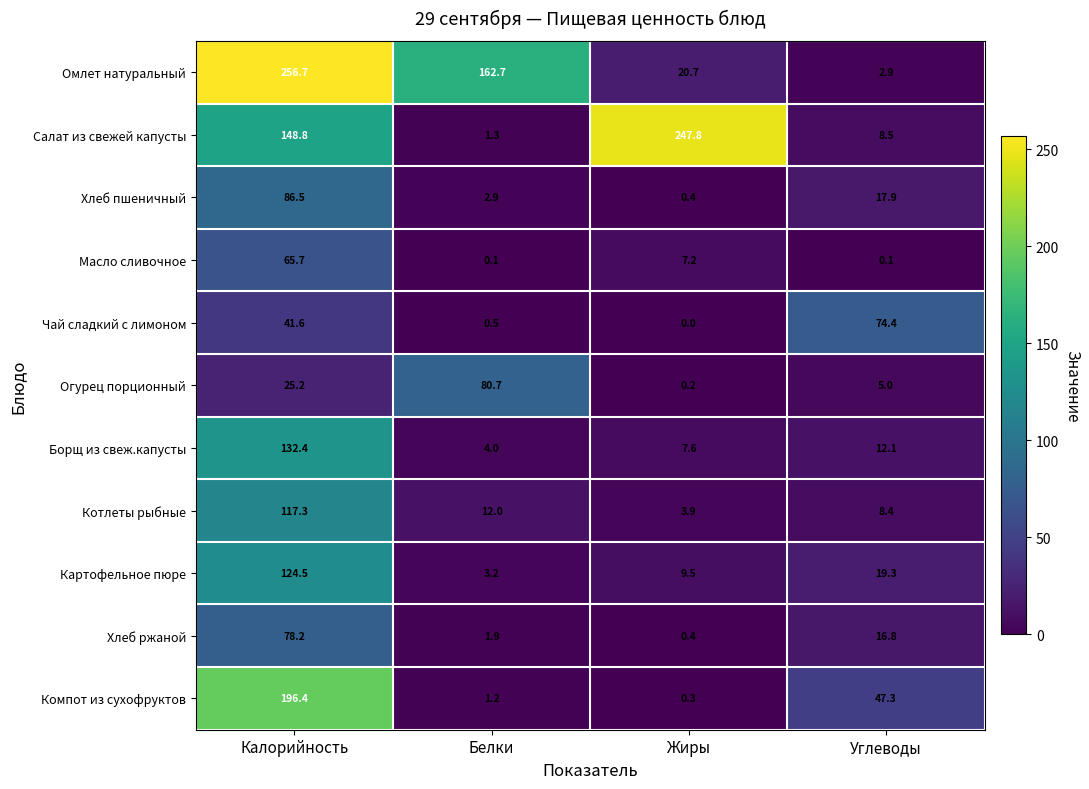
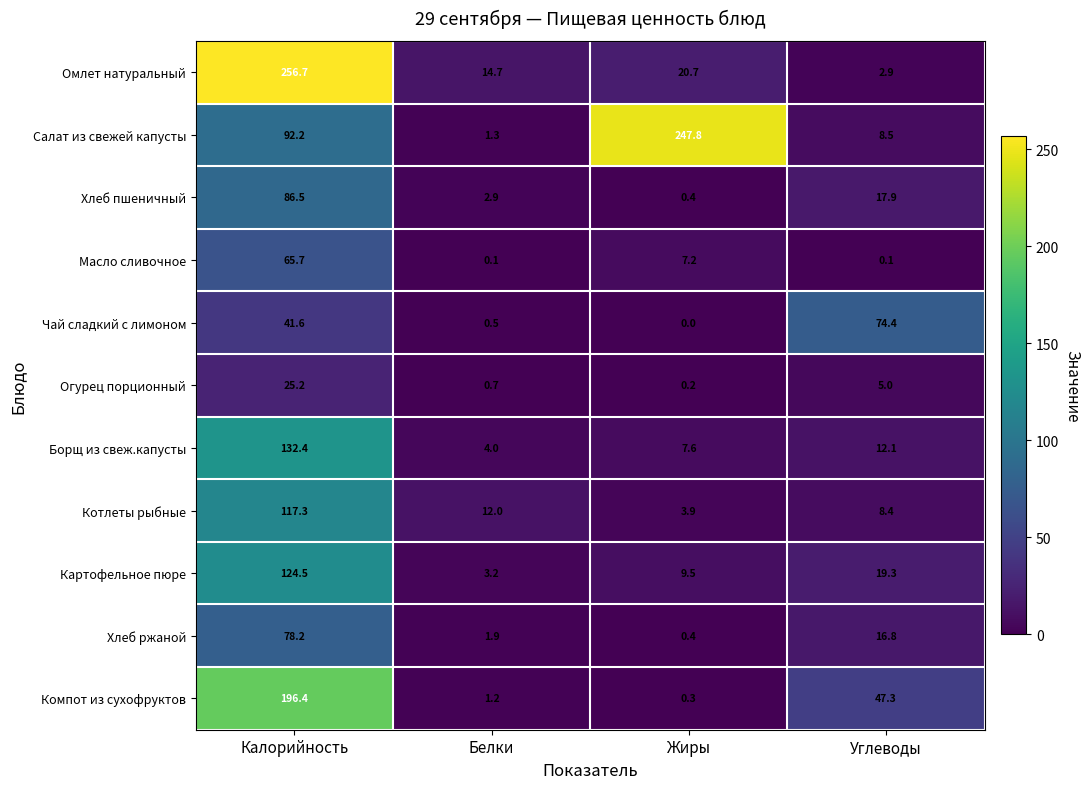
  {
    "Омлет натуральный": {
      "Калорийность": 256.7,
-     "Белки": 162.7,
+     "Белки": 14.7,
      "Жиры": 20.7,
      "Углеводы": 2.9
    },
    "Салат из свежей капусты": {
-     "Калорийность": 148.8,
+     "Калорийность": 92.2,
      "Белки": 1.3,
      "Жиры": 247.8,
      "Углеводы": 8.5
    },
    "Хлеб пшеничный": {
      "Калорийность": 86.5,
      "Белки": 2.9,
      "Жиры": 0.4,
      "Углеводы": 17.9
    },
    "Масло сливочное": {
      "Калорийность": 65.7,
      "Белки": 0.1,
      "Жиры": 7.2,
      "Углеводы": 0.1
    },
    "Чай сладкий с лимоном": {
      "Калорийность": 41.6,
      "Белки": 0.5,
      "Жиры": 0.0,
      "Углеводы": 74.4
    },
    "Огурец порционный": {
      "Калорийность": 25.2,
-     "Белки": 80.7,
+     "Белки": 0.7,
      "Жиры": 0.2,
      "Углеводы": 5.0
    },
    "Борщ из свеж.капусты": {
      "Калорийность": 132.4,
      "Белки": 4.0,
      "Жиры": 7.6,
      "Углеводы": 12.1
    },
    "Котлеты рыбные": {
      "Калорийность": 117.3,
      "Белки": 12.0,
      "Жиры": 3.9,
      "Углеводы": 8.4
    },
    "Картофельное пюре": {
      "Калорийность": 124.5,
      "Белки": 3.2,
      "Жиры": 9.5,
      "Углеводы": 19.3
    },
    "Хлеб ржаной": {
      "Калорийность": 78.2,
      "Белки": 1.9,
      "Жиры": 0.4,
      "Углеводы": 16.8
    },
    "Компот из сухофруктов": {
      "Калорийность": 196.4,
      "Белки": 1.2,
      "Жиры": 0.3,
      "Углеводы": 47.3
    }
  }
